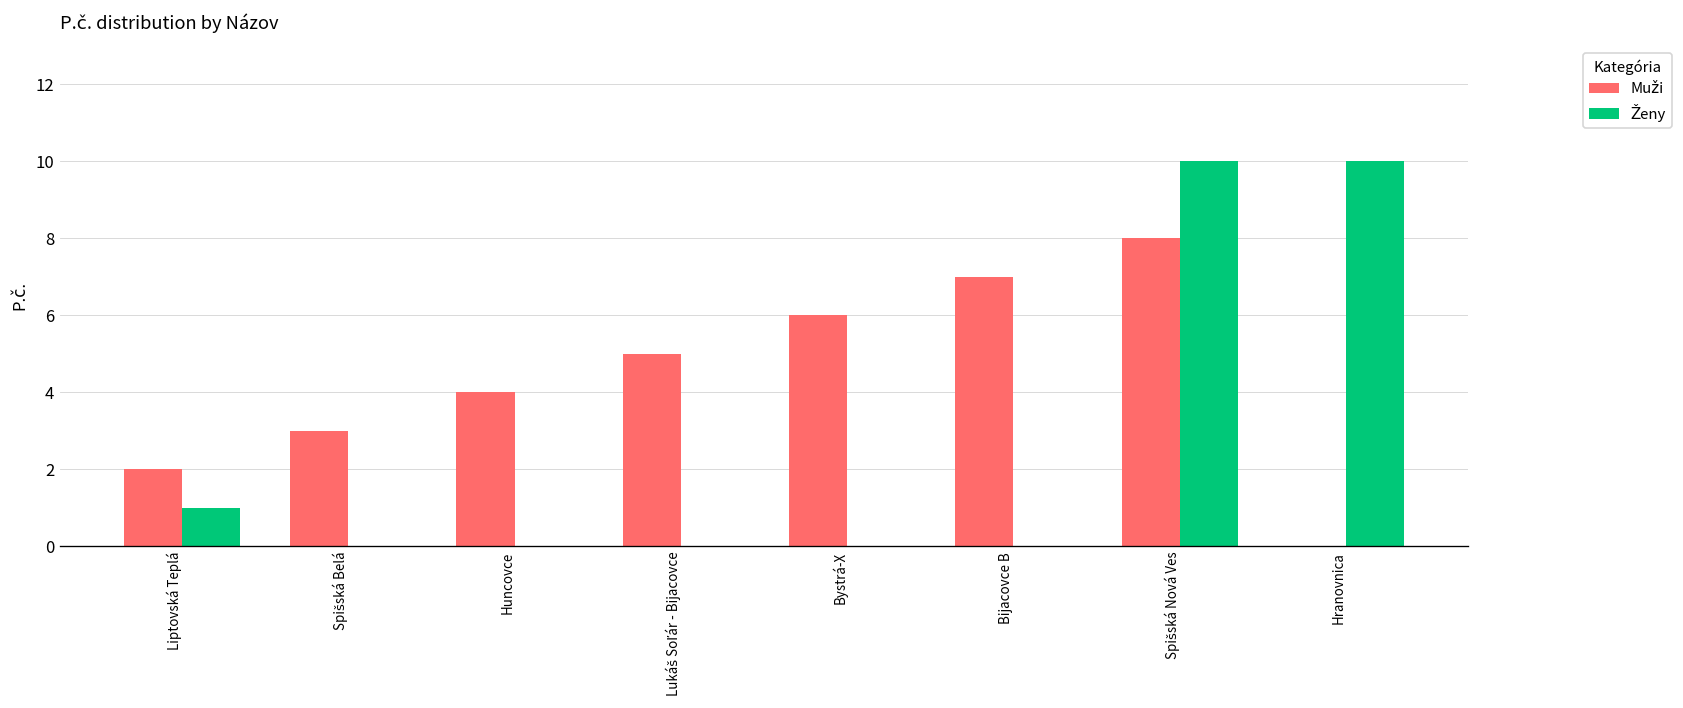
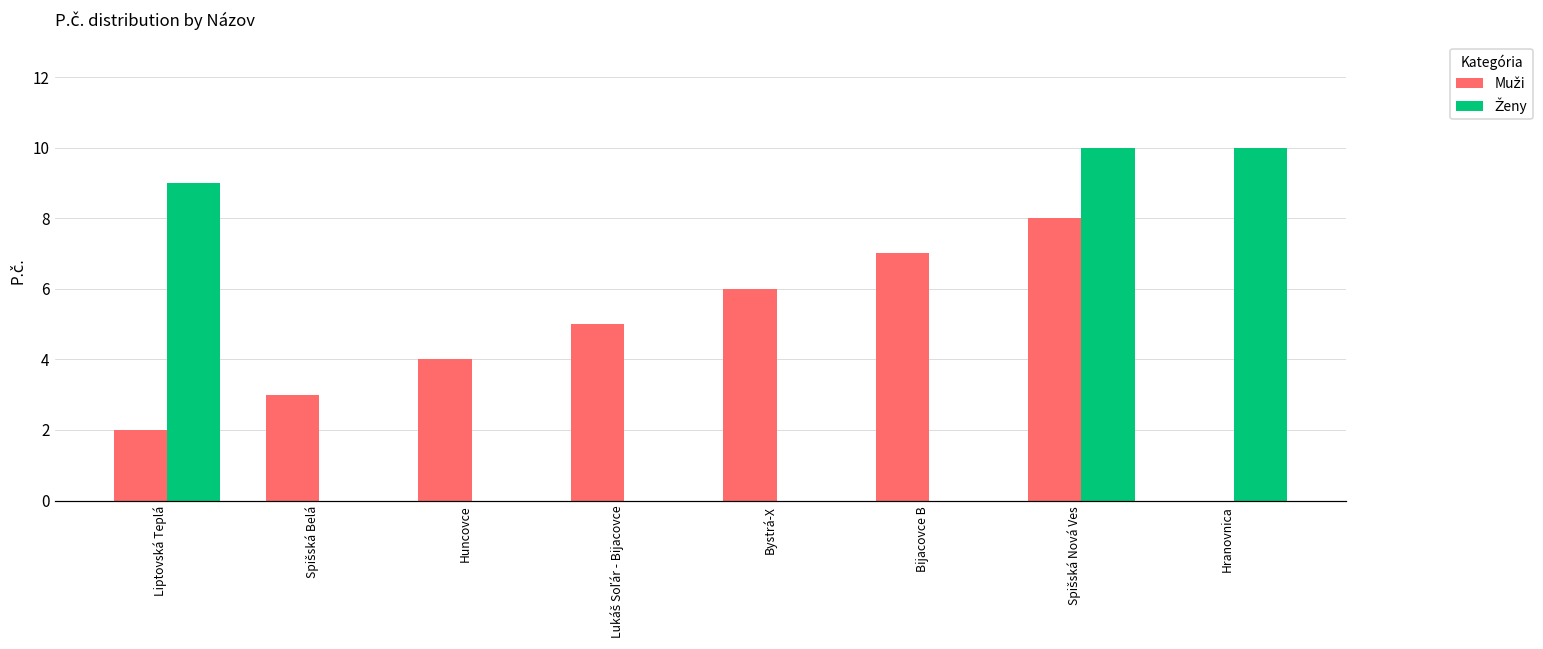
  {
    "Muži": {
      "Liptovská Teplá": 2,
      "Spišská Belá": 3,
      "Huncovce": 4,
      "Lukáš Soľár - Bijacovce": 5,
      "Bystrá-X": 6,
      "Bijacovce B": 7,
      "Spišská Nová Ves": 8,
      "Hranovnica": 0
    },
    "Ženy": {
-     "Liptovská Teplá": 1,
+     "Liptovská Teplá": 9,
      "Spišská Belá": 0,
      "Huncovce": 0,
      "Lukáš Soľár - Bijacovce": 0,
      "Bystrá-X": 0,
      "Bijacovce B": 0,
      "Spišská Nová Ves": 10,
      "Hranovnica": 10
    }
  }
